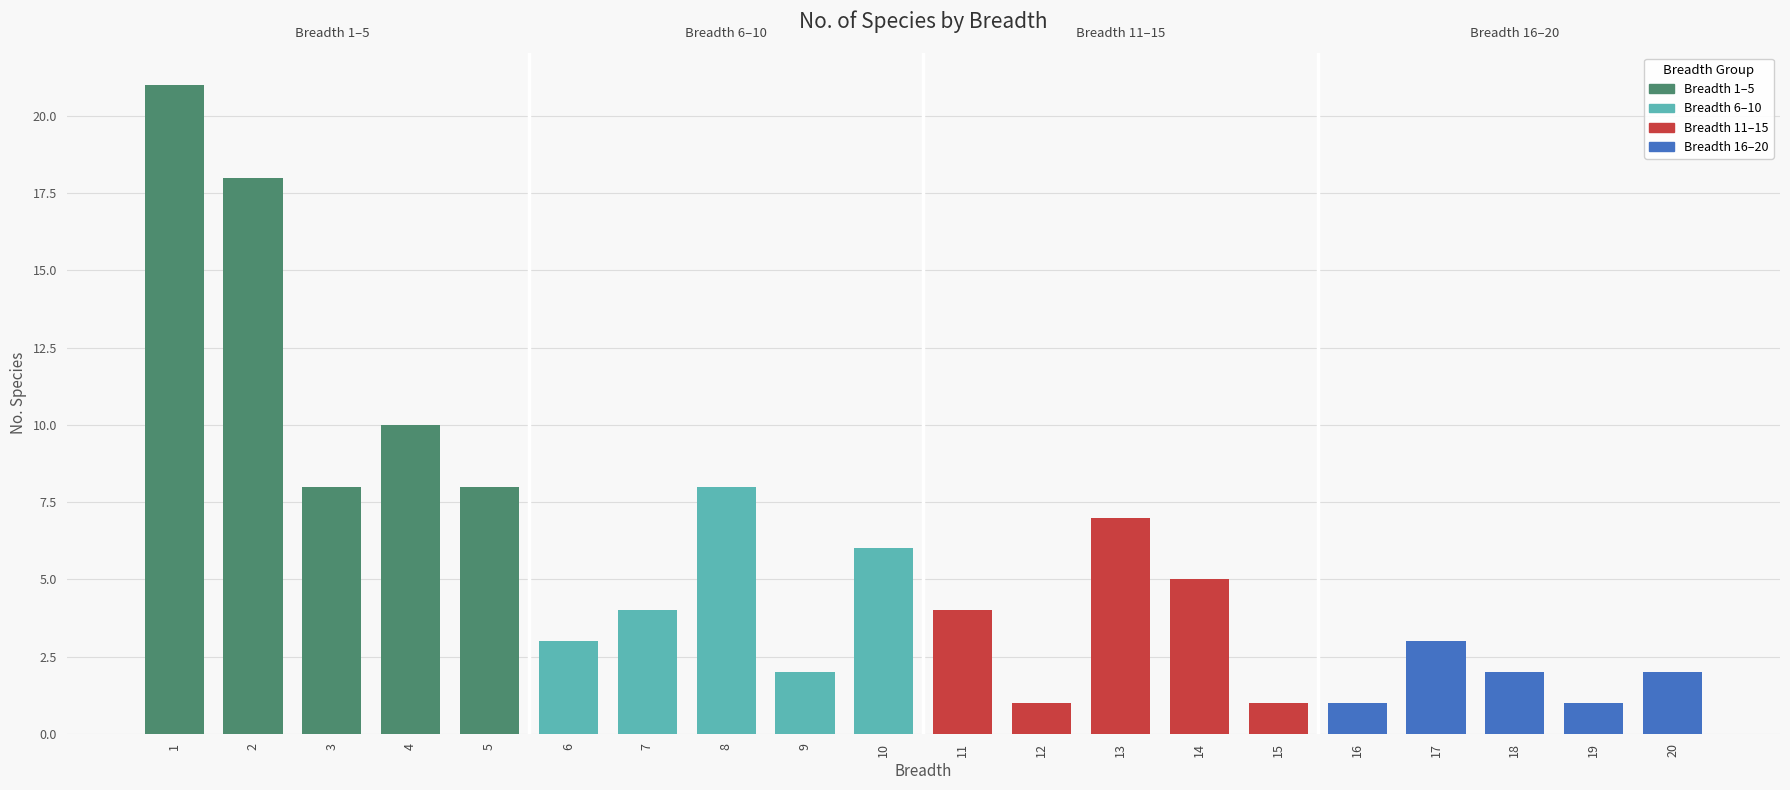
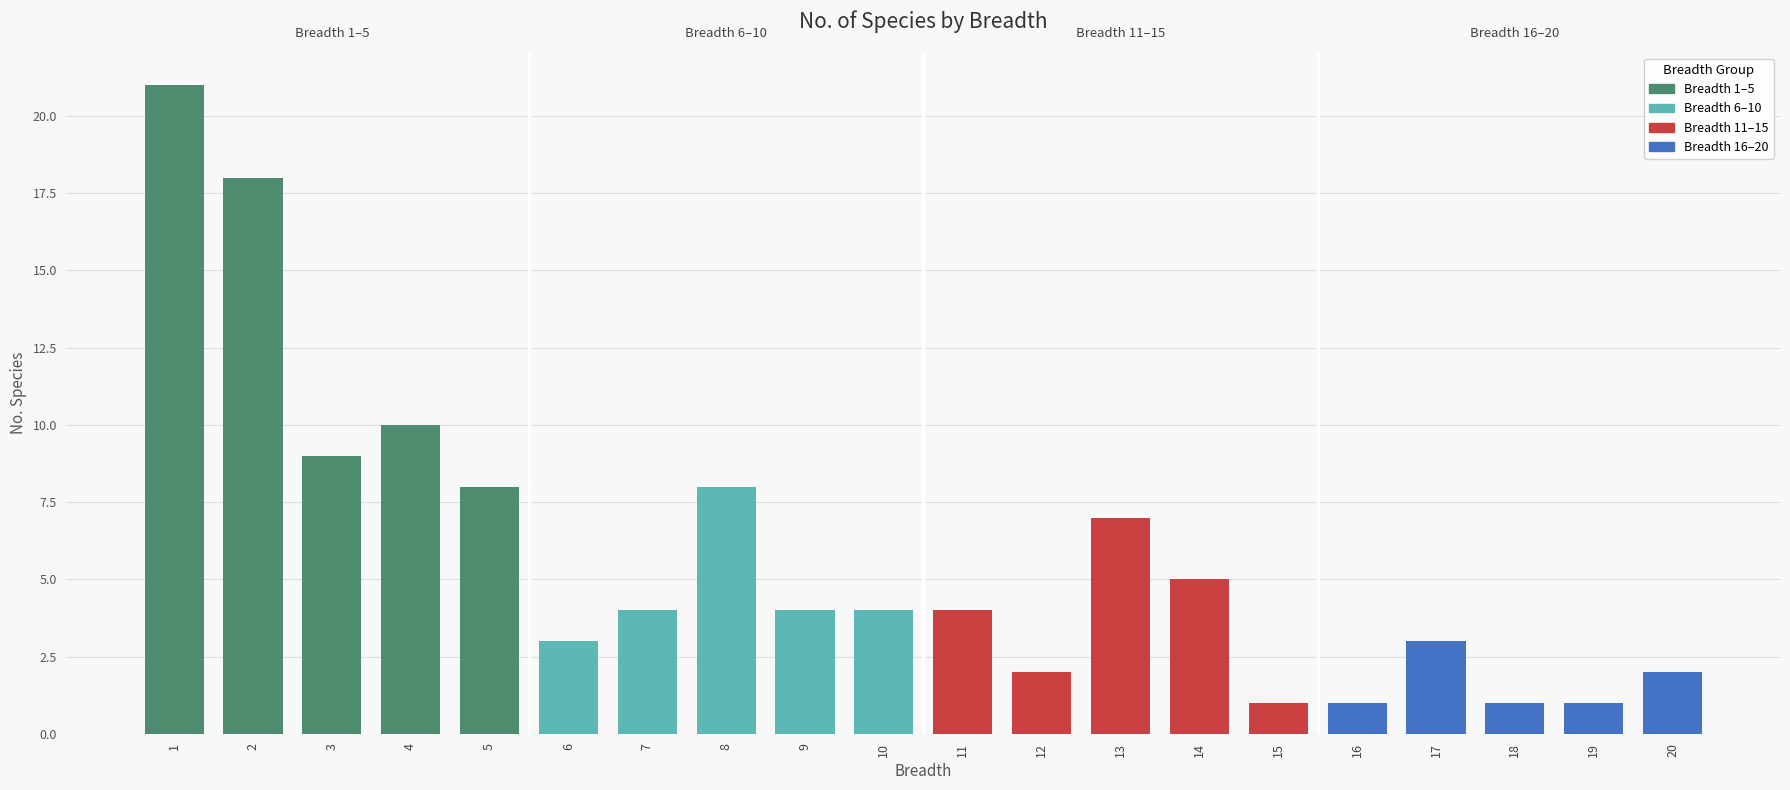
  {
    "1": 21,
    "2": 18,
-   "3": 8,
+   "3": 9,
    "4": 10,
    "5": 8,
    "6": 3,
    "7": 4,
    "8": 8,
-   "9": 2,
-   "10": 6,
+   "9": 4,
+   "10": 4,
    "11": 4,
-   "12": 1,
+   "12": 2,
    "13": 7,
    "14": 5,
    "15": 1,
    "16": 1,
    "17": 3,
-   "18": 2,
+   "18": 1,
    "19": 1,
    "20": 2
  }
